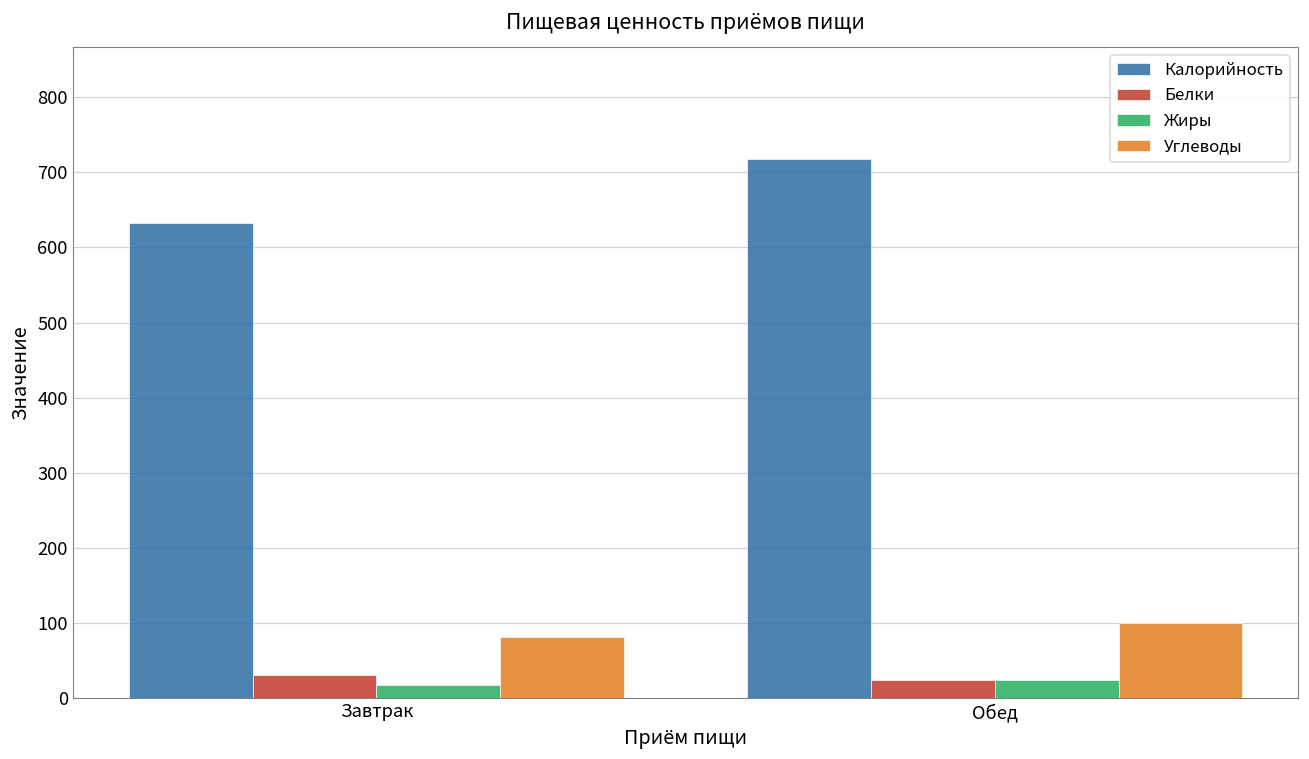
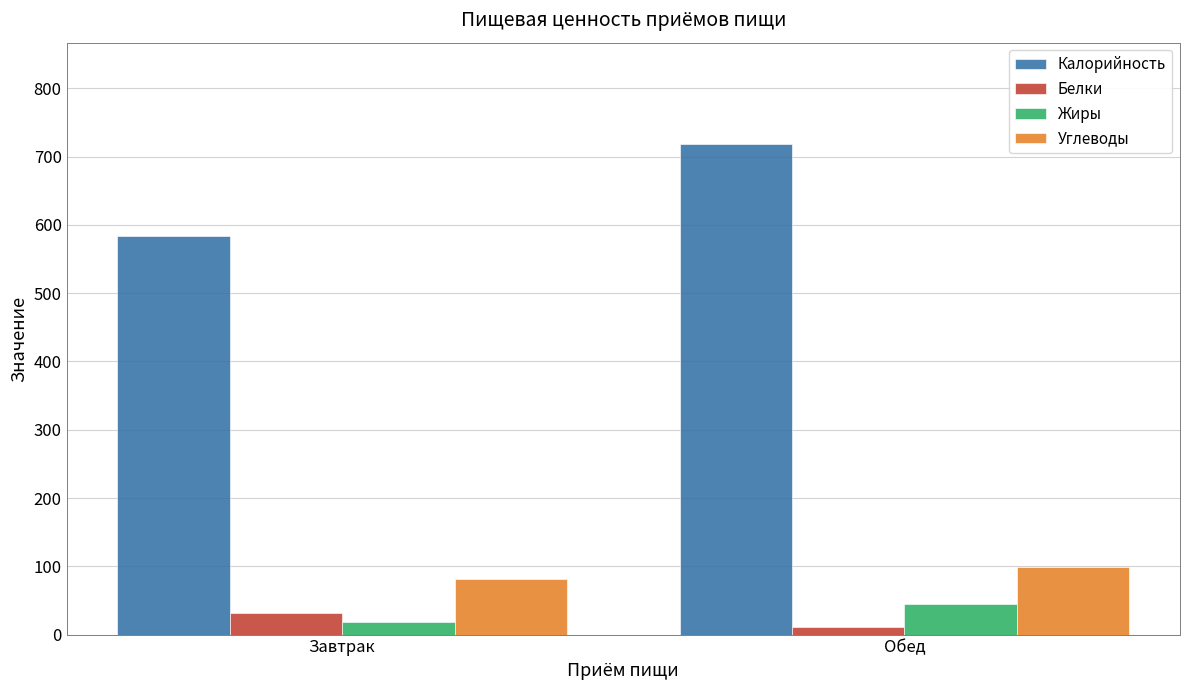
  {
    "Калорийность": {
-     "Завтрак": 630,
+     "Завтрак": 580,
      "Обед": 720
    },
    "Белки": {
      "Завтрак": 30,
-     "Обед": 20
+     "Обед": 10
    },
    "Жиры": {
      "Завтрак": 20,
-     "Обед": 20
+     "Обед": 40
    },
    "Углеводы": {
      "Завтрак": 80,
      "Обед": 100
    }
  }
